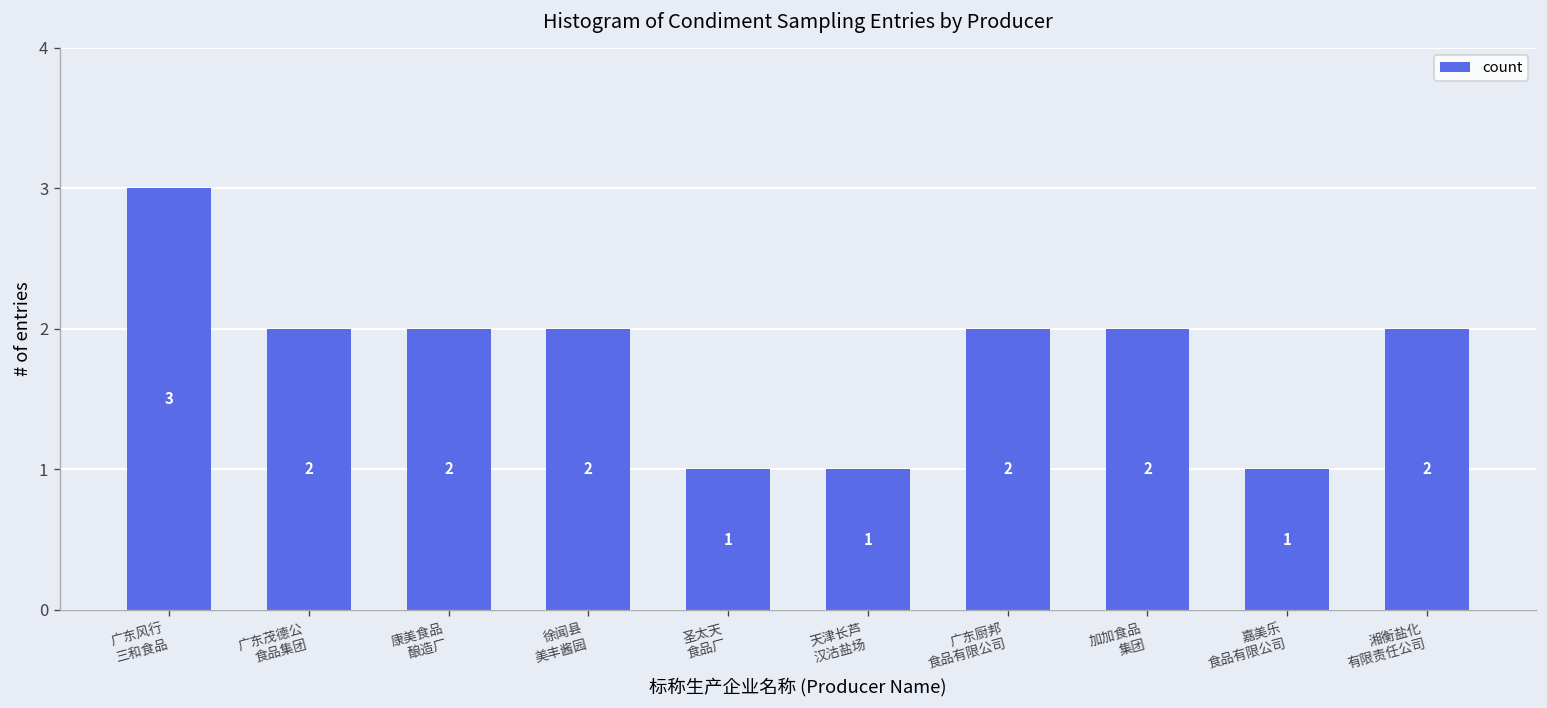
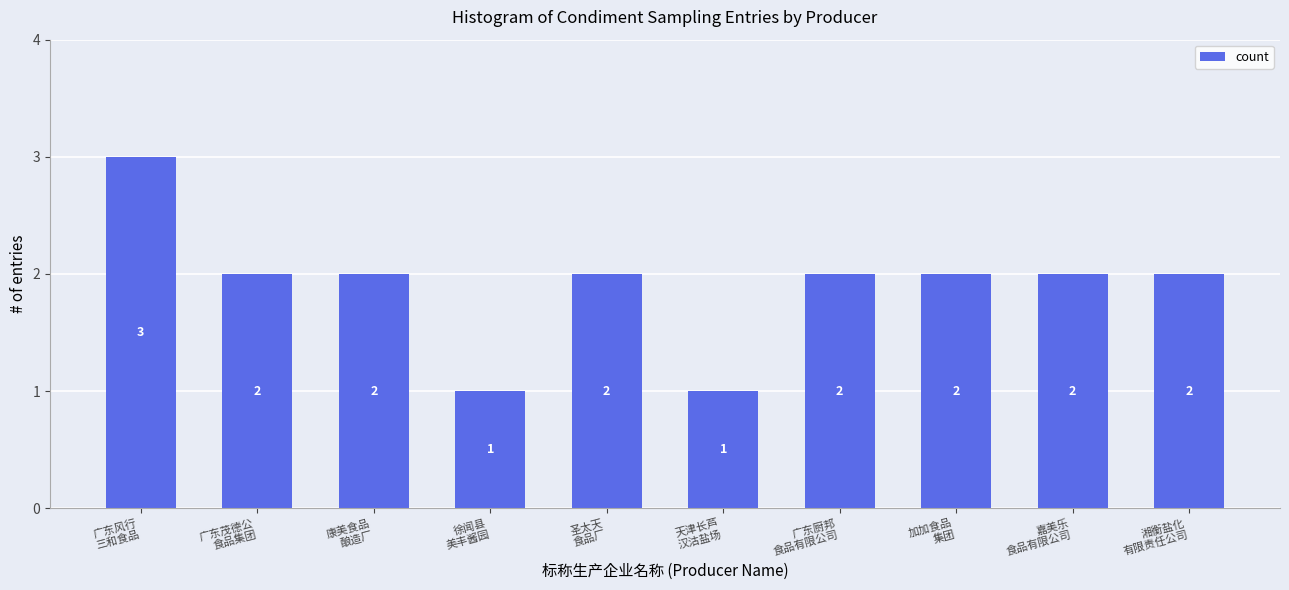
  {
    "广东风行 三和食品": 3,
    "广东茂德公 食品集团": 2,
    "康美食品 酿造厂": 2,
-   "徐闻县 美丰酱园": 2,
-   "圣太天 食品厂": 1,
+   "徐闻县 美丰酱园": 1,
+   "圣太天 食品厂": 2,
    "天津长芦 汉沽盐场": 1,
    "广东厨邦 食品有限公司": 2,
    "加加食品 集团": 2,
-   "嘉美乐 食品有限公司": 1,
+   "嘉美乐 食品有限公司": 2,
    "湘衡盐化 有限责任公司": 2
  }
